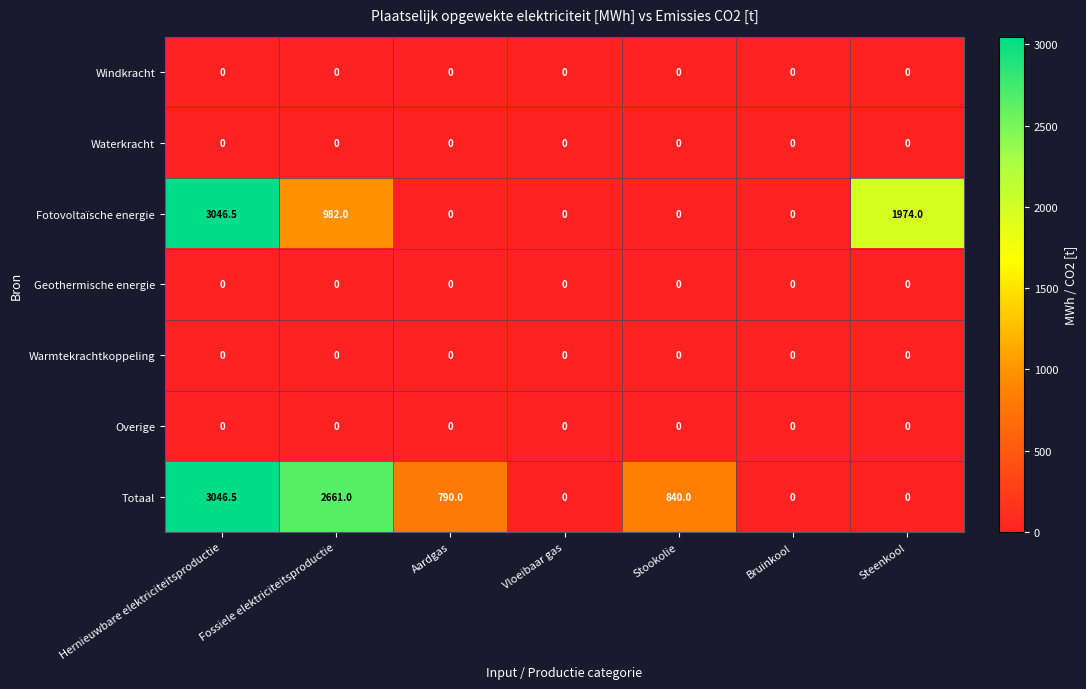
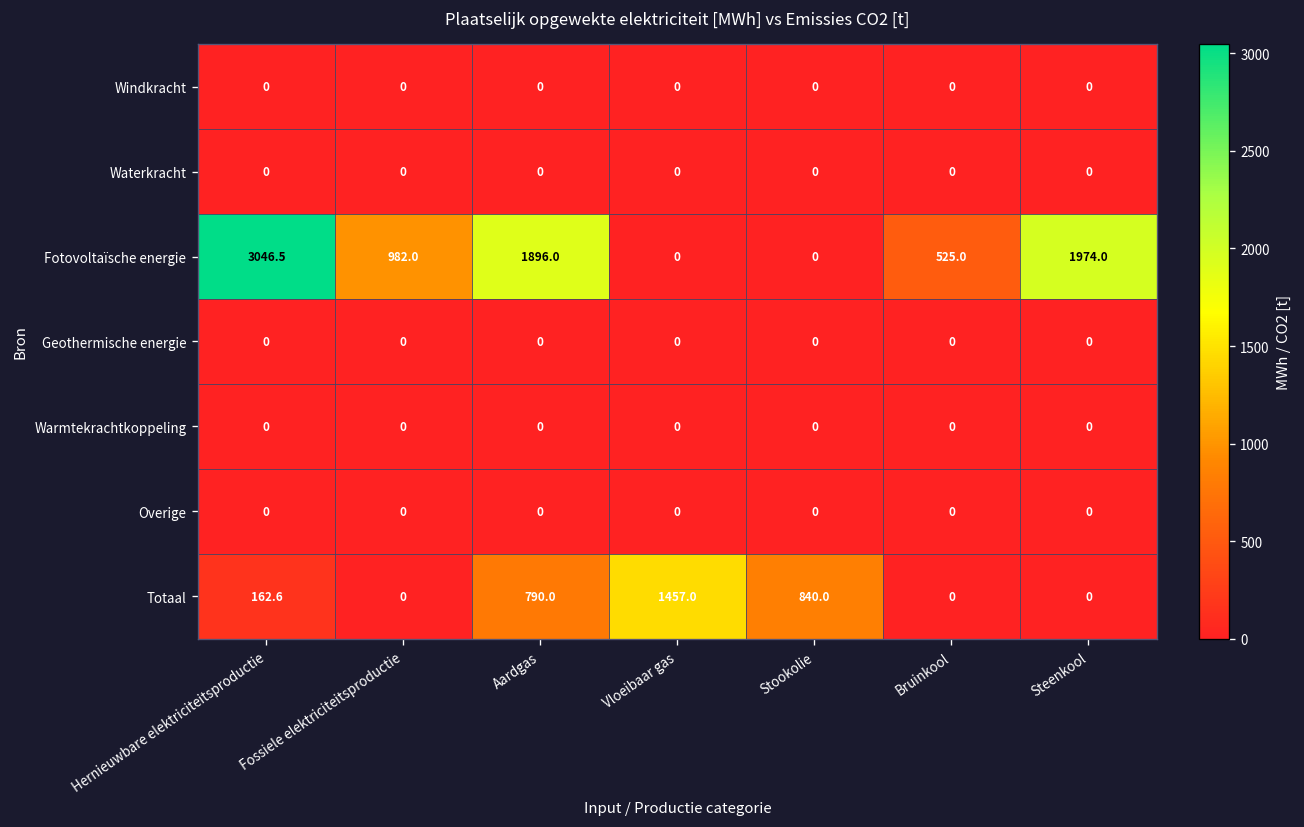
  {
    "Windkracht": {
      "Hernieuwbare elektriciteitsproductie": 0,
      "Fossiele elektriciteitsproductie": 0,
      "Aardgas": 0,
      "Vloeibaar gas": 0,
      "Stookolie": 0,
      "Bruinkool": 0,
      "Steenkool": 0
    },
    "Waterkracht": {
      "Hernieuwbare elektriciteitsproductie": 0,
      "Fossiele elektriciteitsproductie": 0,
      "Aardgas": 0,
      "Vloeibaar gas": 0,
      "Stookolie": 0,
      "Bruinkool": 0,
      "Steenkool": 0
    },
    "Fotovoltaïsche energie": {
      "Hernieuwbare elektriciteitsproductie": 3046.5,
      "Fossiele elektriciteitsproductie": 982.0,
-     "Aardgas": 0,
+     "Aardgas": 1896.0,
      "Vloeibaar gas": 0,
      "Stookolie": 0,
-     "Bruinkool": 0,
+     "Bruinkool": 525.0,
      "Steenkool": 1974.0
    },
    "Geothermische energie": {
      "Hernieuwbare elektriciteitsproductie": 0,
      "Fossiele elektriciteitsproductie": 0,
      "Aardgas": 0,
      "Vloeibaar gas": 0,
      "Stookolie": 0,
      "Bruinkool": 0,
      "Steenkool": 0
    },
    "Warmtekrachtkoppeling": {
      "Hernieuwbare elektriciteitsproductie": 0,
      "Fossiele elektriciteitsproductie": 0,
      "Aardgas": 0,
      "Vloeibaar gas": 0,
      "Stookolie": 0,
      "Bruinkool": 0,
      "Steenkool": 0
    },
    "Overige": {
      "Hernieuwbare elektriciteitsproductie": 0,
      "Fossiele elektriciteitsproductie": 0,
      "Aardgas": 0,
      "Vloeibaar gas": 0,
      "Stookolie": 0,
      "Bruinkool": 0,
      "Steenkool": 0
    },
    "Totaal": {
-     "Hernieuwbare elektriciteitsproductie": 3046.5,
-     "Fossiele elektriciteitsproductie": 2661.0,
+     "Hernieuwbare elektriciteitsproductie": 162.6,
+     "Fossiele elektriciteitsproductie": 0,
      "Aardgas": 790.0,
-     "Vloeibaar gas": 0,
+     "Vloeibaar gas": 1457.0,
      "Stookolie": 840.0,
      "Bruinkool": 0,
      "Steenkool": 0
    }
  }
